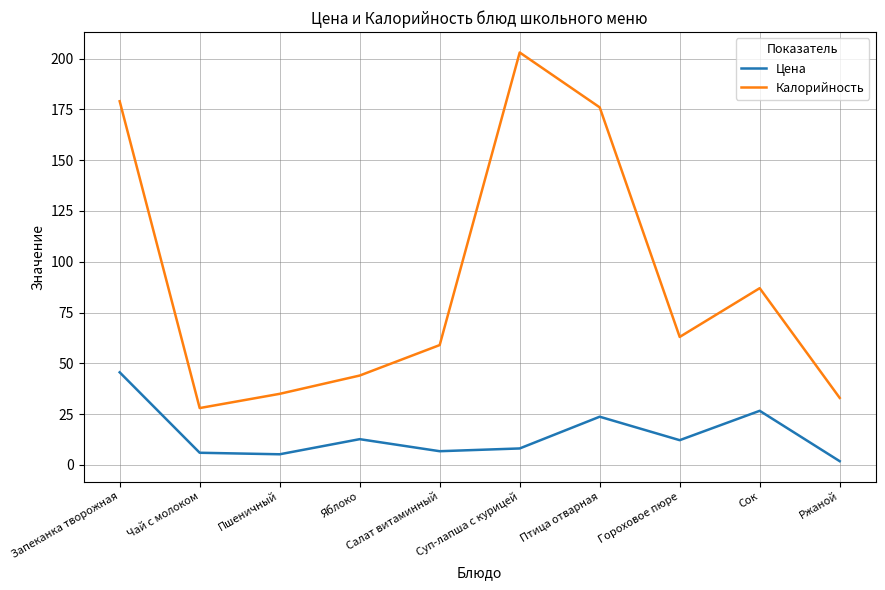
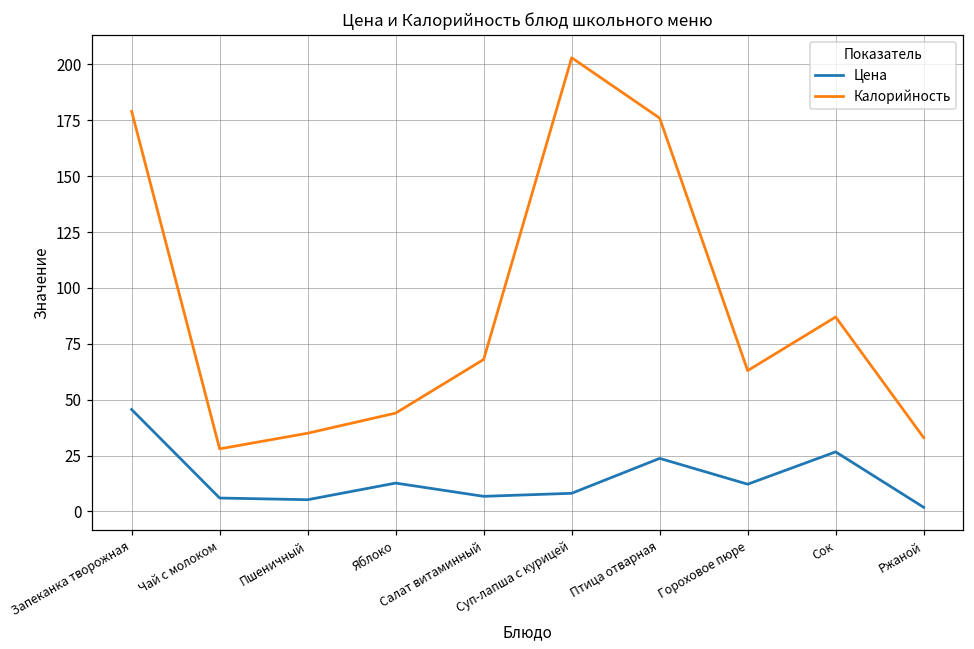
  {
    "Цена": {
      "Запеканка творожная": 46,
      "Чай с молоком": 6,
      "Пшеничный": 5,
      "Яблоко": 13,
      "Салат витаминный": 7,
      "Суп-лапша с курицей": 8,
      "Птица отварная": 24,
      "Гороховое пюре": 12,
      "Сок": 27,
      "Ржаной": 2
    },
    "Калорийность": {
      "Запеканка творожная": 179,
      "Чай с молоком": 28,
      "Пшеничный": 35,
      "Яблоко": 44,
-     "Салат витаминный": 59,
+     "Салат витаминный": 68,
      "Суп-лапша с курицей": 203,
      "Птица отварная": 176,
      "Гороховое пюре": 63,
      "Сок": 87,
      "Ржаной": 33
    }
  }
